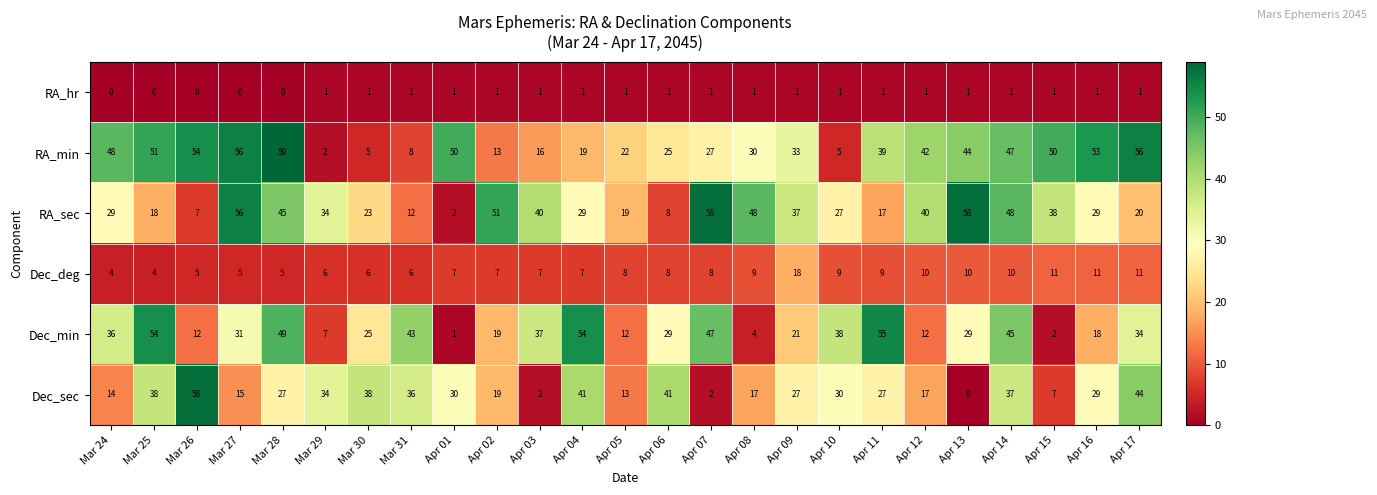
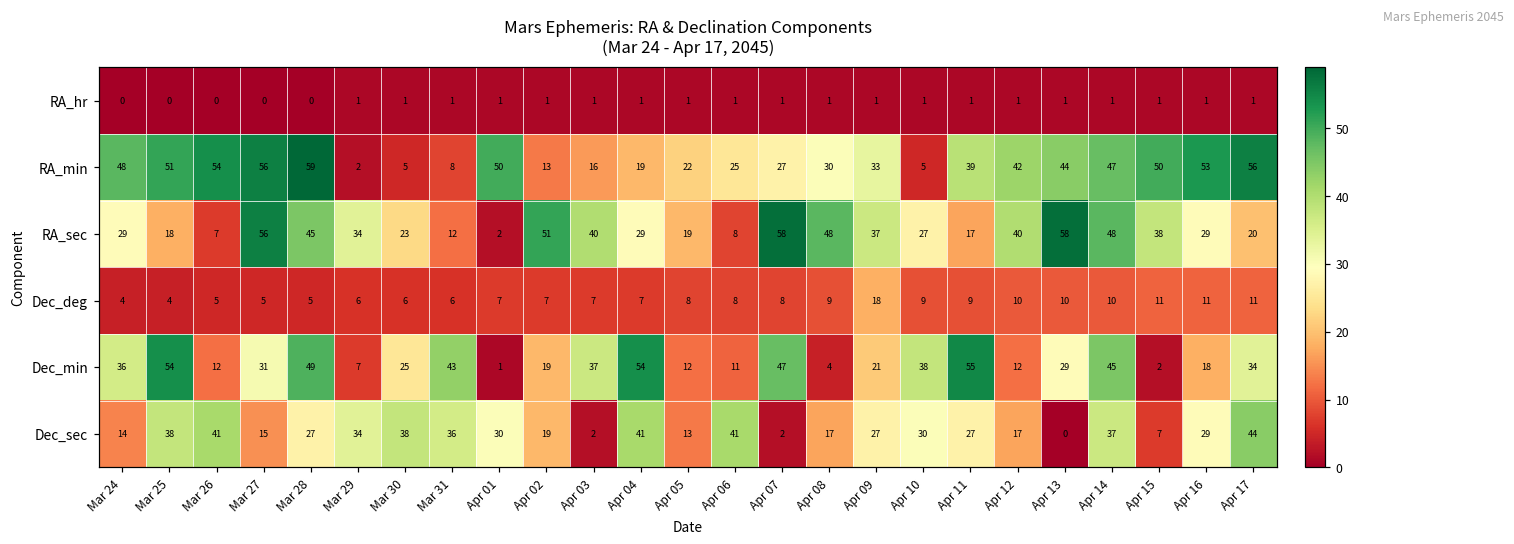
  {
    "RA_hr": {
      "Mar 24": 0,
      "Mar 25": 0,
      "Mar 26": 0,
      "Mar 27": 0,
      "Mar 28": 0,
      "Mar 29": 1,
      "Mar 30": 1,
      "Mar 31": 1,
      "Apr 01": 1,
      "Apr 02": 1,
      "Apr 03": 1,
      "Apr 04": 1,
      "Apr 05": 1,
      "Apr 06": 1,
      "Apr 07": 1,
      "Apr 08": 1,
      "Apr 09": 1,
      "Apr 10": 1,
      "Apr 11": 1,
      "Apr 12": 1,
      "Apr 13": 1,
      "Apr 14": 1,
      "Apr 15": 1,
      "Apr 16": 1,
      "Apr 17": 1
    },
    "RA_min": {
      "Mar 24": 48,
      "Mar 25": 51,
      "Mar 26": 54,
      "Mar 27": 56,
      "Mar 28": 59,
      "Mar 29": 2,
      "Mar 30": 5,
      "Mar 31": 8,
      "Apr 01": 50,
      "Apr 02": 13,
      "Apr 03": 16,
      "Apr 04": 19,
      "Apr 05": 22,
      "Apr 06": 25,
      "Apr 07": 27,
      "Apr 08": 30,
      "Apr 09": 33,
      "Apr 10": 5,
      "Apr 11": 39,
      "Apr 12": 42,
      "Apr 13": 44,
      "Apr 14": 47,
      "Apr 15": 50,
      "Apr 16": 53,
      "Apr 17": 56
    },
    "RA_sec": {
      "Mar 24": 29,
      "Mar 25": 18,
      "Mar 26": 7,
      "Mar 27": 56,
      "Mar 28": 45,
      "Mar 29": 34,
      "Mar 30": 23,
      "Mar 31": 12,
      "Apr 01": 2,
      "Apr 02": 51,
      "Apr 03": 40,
      "Apr 04": 29,
      "Apr 05": 19,
      "Apr 06": 8,
      "Apr 07": 58,
      "Apr 08": 48,
      "Apr 09": 37,
      "Apr 10": 27,
      "Apr 11": 17,
      "Apr 12": 40,
      "Apr 13": 58,
      "Apr 14": 48,
      "Apr 15": 38,
      "Apr 16": 29,
      "Apr 17": 20
    },
    "Dec_deg": {
      "Mar 24": 4,
      "Mar 25": 4,
      "Mar 26": 5,
      "Mar 27": 5,
      "Mar 28": 5,
      "Mar 29": 6,
      "Mar 30": 6,
      "Mar 31": 6,
      "Apr 01": 7,
      "Apr 02": 7,
      "Apr 03": 7,
      "Apr 04": 7,
      "Apr 05": 8,
      "Apr 06": 8,
      "Apr 07": 8,
      "Apr 08": 9,
      "Apr 09": 18,
      "Apr 10": 9,
      "Apr 11": 9,
      "Apr 12": 10,
      "Apr 13": 10,
      "Apr 14": 10,
      "Apr 15": 11,
      "Apr 16": 11,
      "Apr 17": 11
    },
    "Dec_min": {
      "Mar 24": 36,
      "Mar 25": 54,
      "Mar 26": 12,
      "Mar 27": 31,
      "Mar 28": 49,
      "Mar 29": 7,
      "Mar 30": 25,
      "Mar 31": 43,
      "Apr 01": 1,
      "Apr 02": 19,
      "Apr 03": 37,
      "Apr 04": 54,
      "Apr 05": 12,
-     "Apr 06": 29,
+     "Apr 06": 11,
      "Apr 07": 47,
      "Apr 08": 4,
      "Apr 09": 21,
      "Apr 10": 38,
      "Apr 11": 55,
      "Apr 12": 12,
      "Apr 13": 29,
      "Apr 14": 45,
      "Apr 15": 2,
      "Apr 16": 18,
      "Apr 17": 34
    },
    "Dec_sec": {
      "Mar 24": 14,
      "Mar 25": 38,
-     "Mar 26": 58,
+     "Mar 26": 41,
      "Mar 27": 15,
      "Mar 28": 27,
      "Mar 29": 34,
      "Mar 30": 38,
      "Mar 31": 36,
      "Apr 01": 30,
      "Apr 02": 19,
      "Apr 03": 2,
      "Apr 04": 41,
      "Apr 05": 13,
      "Apr 06": 41,
      "Apr 07": 2,
      "Apr 08": 17,
      "Apr 09": 27,
      "Apr 10": 30,
      "Apr 11": 27,
      "Apr 12": 17,
      "Apr 13": 0,
      "Apr 14": 37,
      "Apr 15": 7,
      "Apr 16": 29,
      "Apr 17": 44
    }
  }
